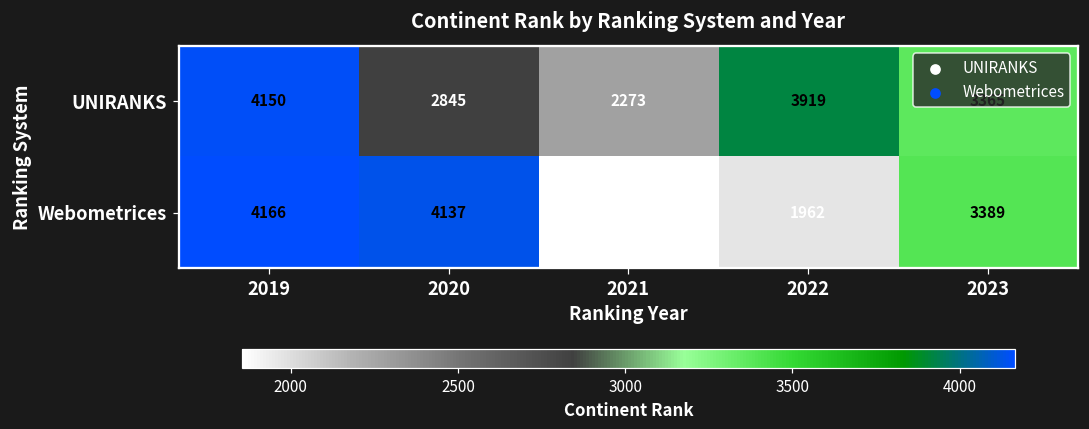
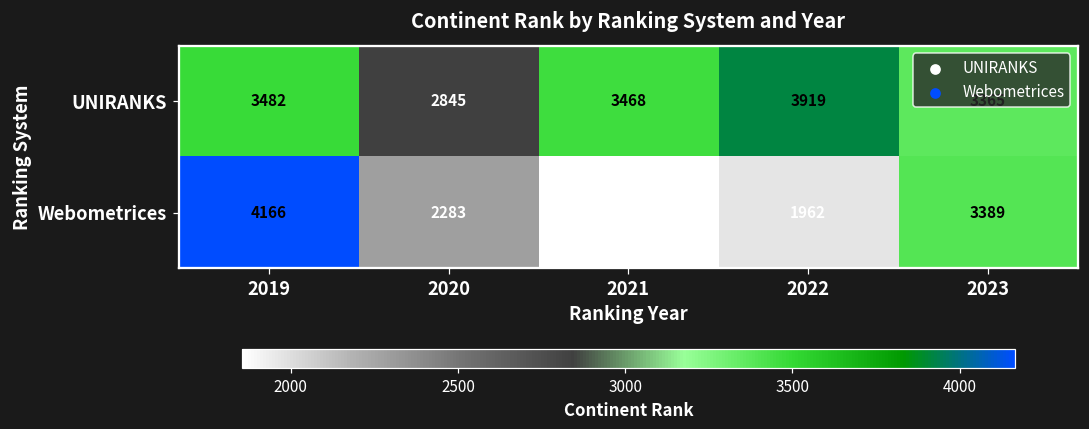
  {
    "UNIRANKS": {
-     "2019": 4150,
+     "2019": 3482,
      "2020": 2845,
-     "2021": 2273,
+     "2021": 3468,
      "2022": 3919
    },
    "Webometrices": {
      "2019": 4166,
-     "2020": 4137,
+     "2020": 2283,
      "2023": 3389
    }
  }
